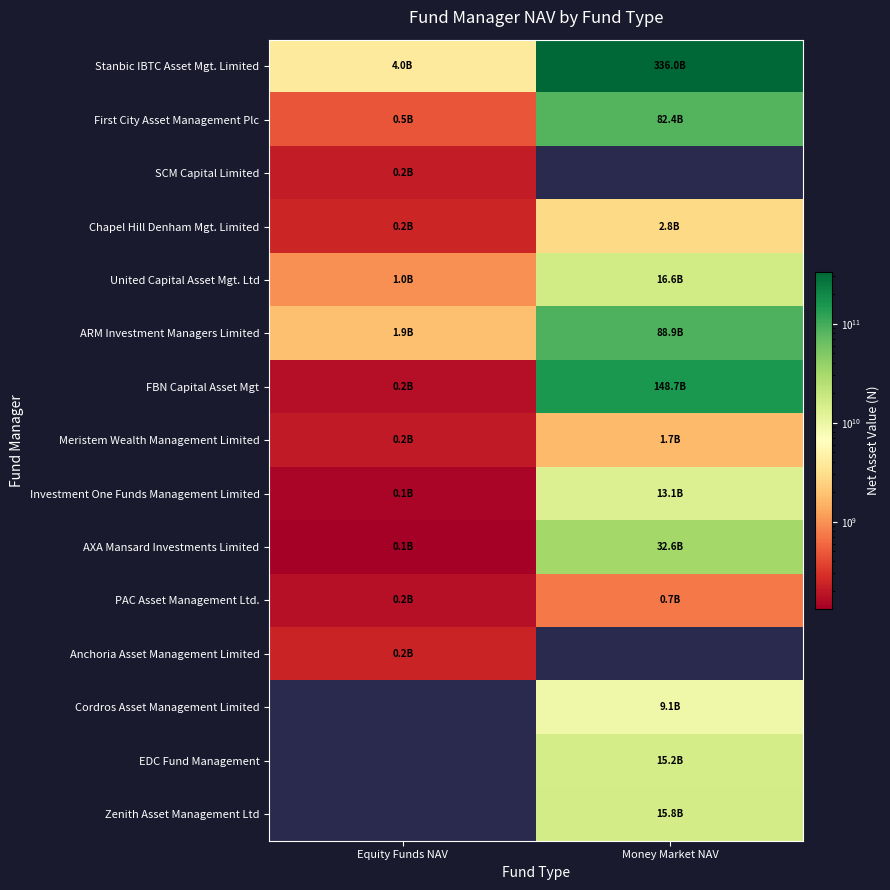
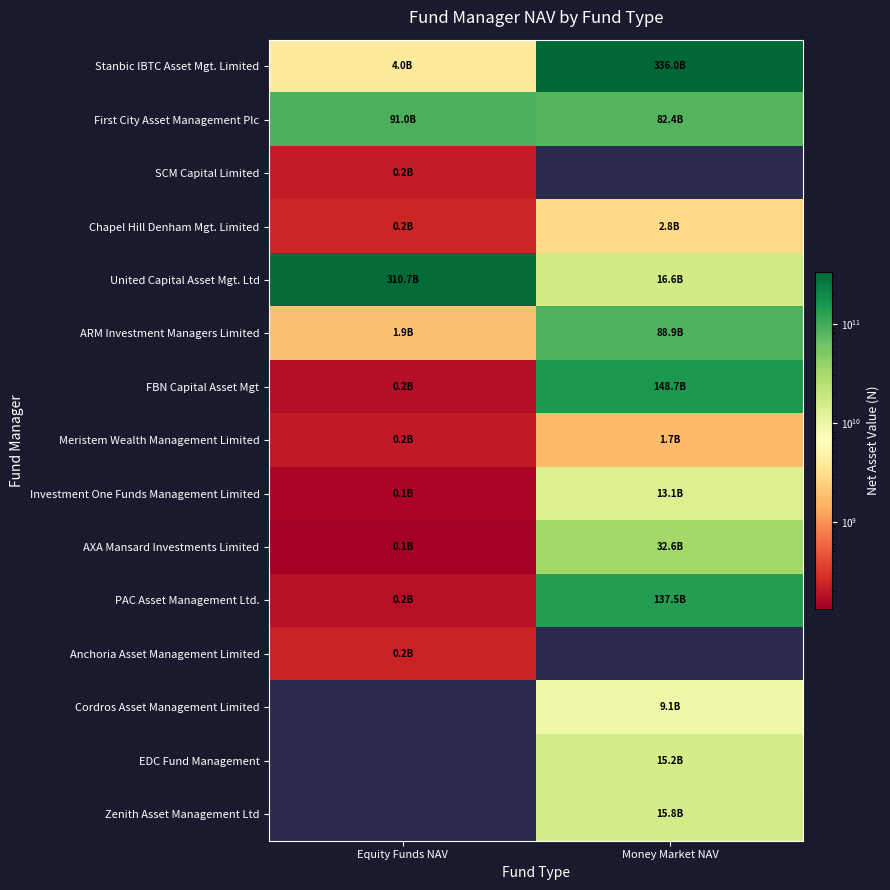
  {
    "Stanbic IBTC Asset Mgt. Limited": {
      "Equity Funds NAV": "4.0B",
      "Money Market NAV": "336.0B"
    },
    "First City Asset Management Plc": {
-     "Equity Funds NAV": "0.5B",
+     "Equity Funds NAV": "91.0B",
      "Money Market NAV": "82.4B"
    },
    "SCM Capital Limited": {
      "Equity Funds NAV": "0.2B"
    },
    "Chapel Hill Denham Mgt. Limited": {
      "Equity Funds NAV": "0.2B",
      "Money Market NAV": "2.8B"
    },
    "United Capital Asset Mgt. Ltd": {
-     "Equity Funds NAV": "1.0B",
+     "Equity Funds NAV": "310.7B",
      "Money Market NAV": "16.6B"
    },
    "ARM Investment Managers Limited": {
      "Equity Funds NAV": "1.9B",
      "Money Market NAV": "88.9B"
    },
    "FBN Capital Asset Mgt": {
      "Equity Funds NAV": "0.2B",
      "Money Market NAV": "148.7B"
    },
    "Meristem Wealth Management Limited": {
      "Equity Funds NAV": "0.2B",
      "Money Market NAV": "1.7B"
    },
    "Investment One Funds Management Limited": {
      "Equity Funds NAV": "0.1B",
      "Money Market NAV": "13.1B"
    },
    "AXA Mansard Investments Limited": {
      "Equity Funds NAV": "0.1B",
      "Money Market NAV": "32.6B"
    },
    "PAC Asset Management Ltd.": {
      "Equity Funds NAV": "0.2B",
-     "Money Market NAV": "0.7B"
+     "Money Market NAV": "137.5B"
    },
    "Anchoria Asset Management Limited": {
      "Equity Funds NAV": "0.2B"
    },
    "Cordros Asset Management Limited": {
      "Money Market NAV": "9.1B"
    },
    "EDC Fund Management": {
      "Money Market NAV": "15.2B"
    },
    "Zenith Asset Management Ltd": {
      "Money Market NAV": "15.8B"
    }
  }
